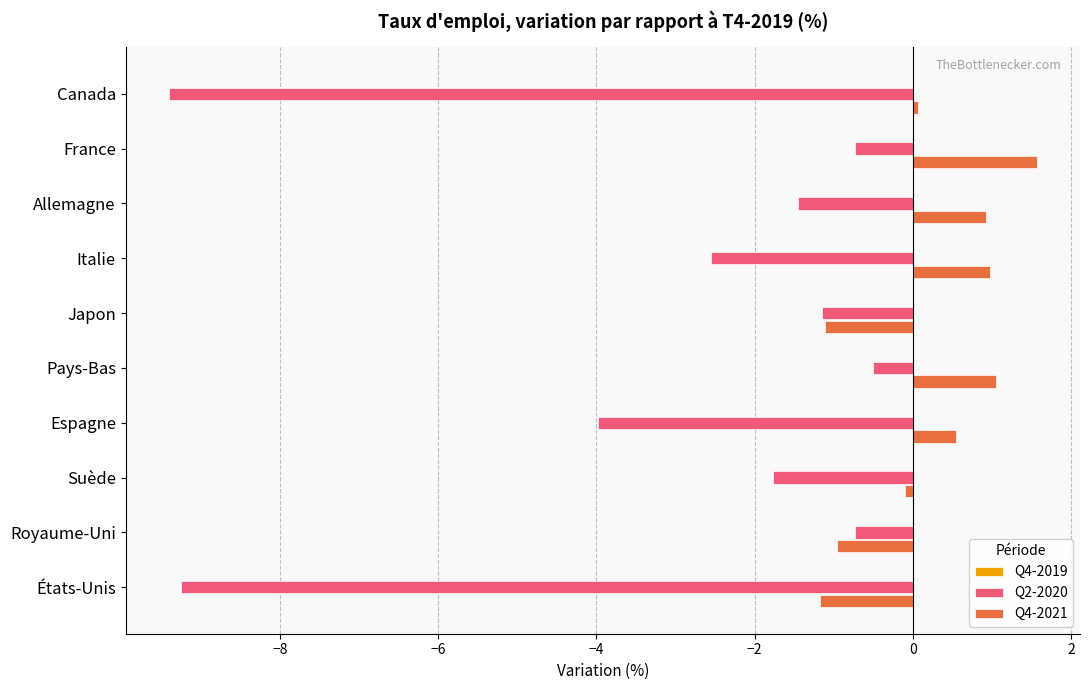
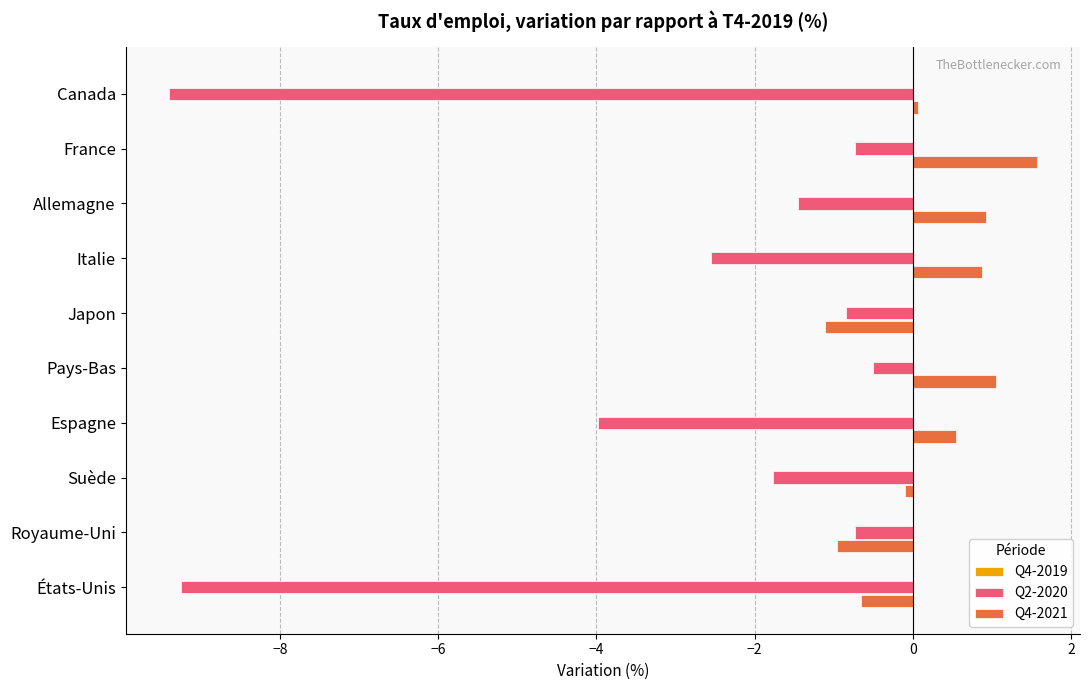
  {
    "Q4-2019": {
      "Canada": 0.0,
      "France": 0.0,
      "Allemagne": 0.0,
      "Italie": 0.0,
      "Japon": 0.0,
      "Pays-Bas": 0.0,
      "Espagne": 0.0,
      "Suède": 0.0,
      "Royaume-Uni": 0.0,
      "États-Unis": 0.0
    },
    "Q2-2020": {
      "Canada": -9.4,
      "France": -0.7,
      "Allemagne": -1.5,
      "Italie": -2.6,
-     "Japon": -1.1,
+     "Japon": -0.8,
      "Pays-Bas": -0.5,
      "Espagne": -4.0,
      "Suède": -1.8,
      "Royaume-Uni": -0.7,
      "États-Unis": -9.2
    },
    "Q4-2021": {
      "Canada": 0.1,
      "France": 1.6,
      "Allemagne": 0.9,
-     "Italie": 1.0,
+     "Italie": 0.9,
      "Japon": -1.1,
      "Pays-Bas": 1.1,
      "Espagne": 0.5,
      "Suède": -0.1,
      "Royaume-Uni": -1.0,
-     "États-Unis": -1.2
+     "États-Unis": -0.7
    }
  }
